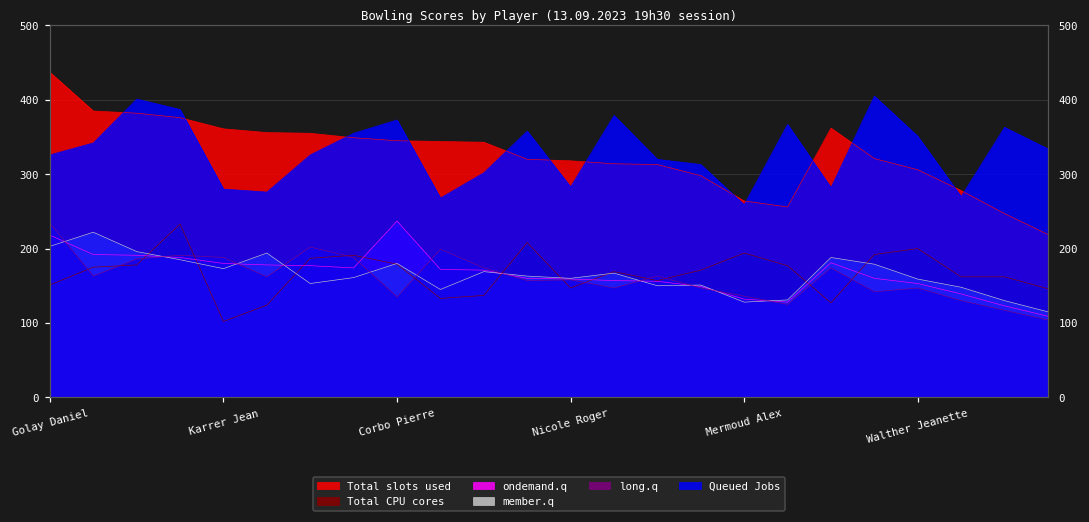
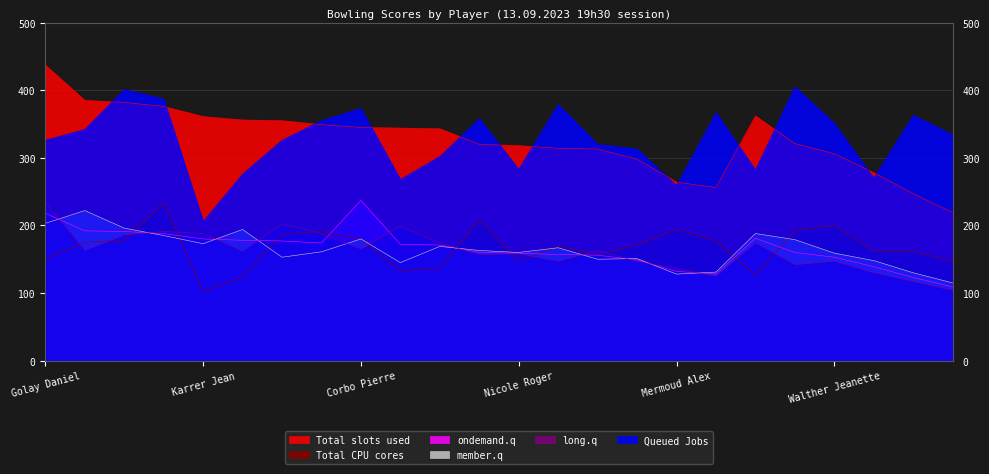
  {
    "Total slots used": {
      "Golay Daniel": 440,
      "Karrer Jean": 360,
      "Corbo Pierre": 350,
      "Nicole Roger": 320,
      "Mermoud Alex": 260,
      "Walther Jeanette": 310
    },
    "Total CPU cores": {
      "Golay Daniel": 150,
      "Karrer Jean": 100,
      "Nicole Roger": 150,
      "Mermoud Alex": 190,
      "Walther Jeanette": 200
    },
    "ondemand.q": {
      "Golay Daniel": 220,
      "Karrer Jean": 180,
      "Corbo Pierre": 240,
      "Mermoud Alex": 130,
      "Walther Jeanette": 150
    },
    "member.q": {
      "Golay Daniel": 200,
      "Karrer Jean": 170,
      "Mermoud Alex": 130,
      "Walther Jeanette": 160
    },
    "long.q": {
      "Golay Daniel": 230,
      "Karrer Jean": 190,
-     "Corbo Pierre": 140,
+     "Corbo Pierre": 170,
      "Mermoud Alex": 140,
      "Walther Jeanette": 150
    },
    "Queued Jobs": {
      "Golay Daniel": 330,
-     "Karrer Jean": 280,
+     "Karrer Jean": 210,
      "Corbo Pierre": 370,
      "Nicole Roger": 280,
      "Mermoud Alex": 260,
      "Walther Jeanette": 350
    }
  }
